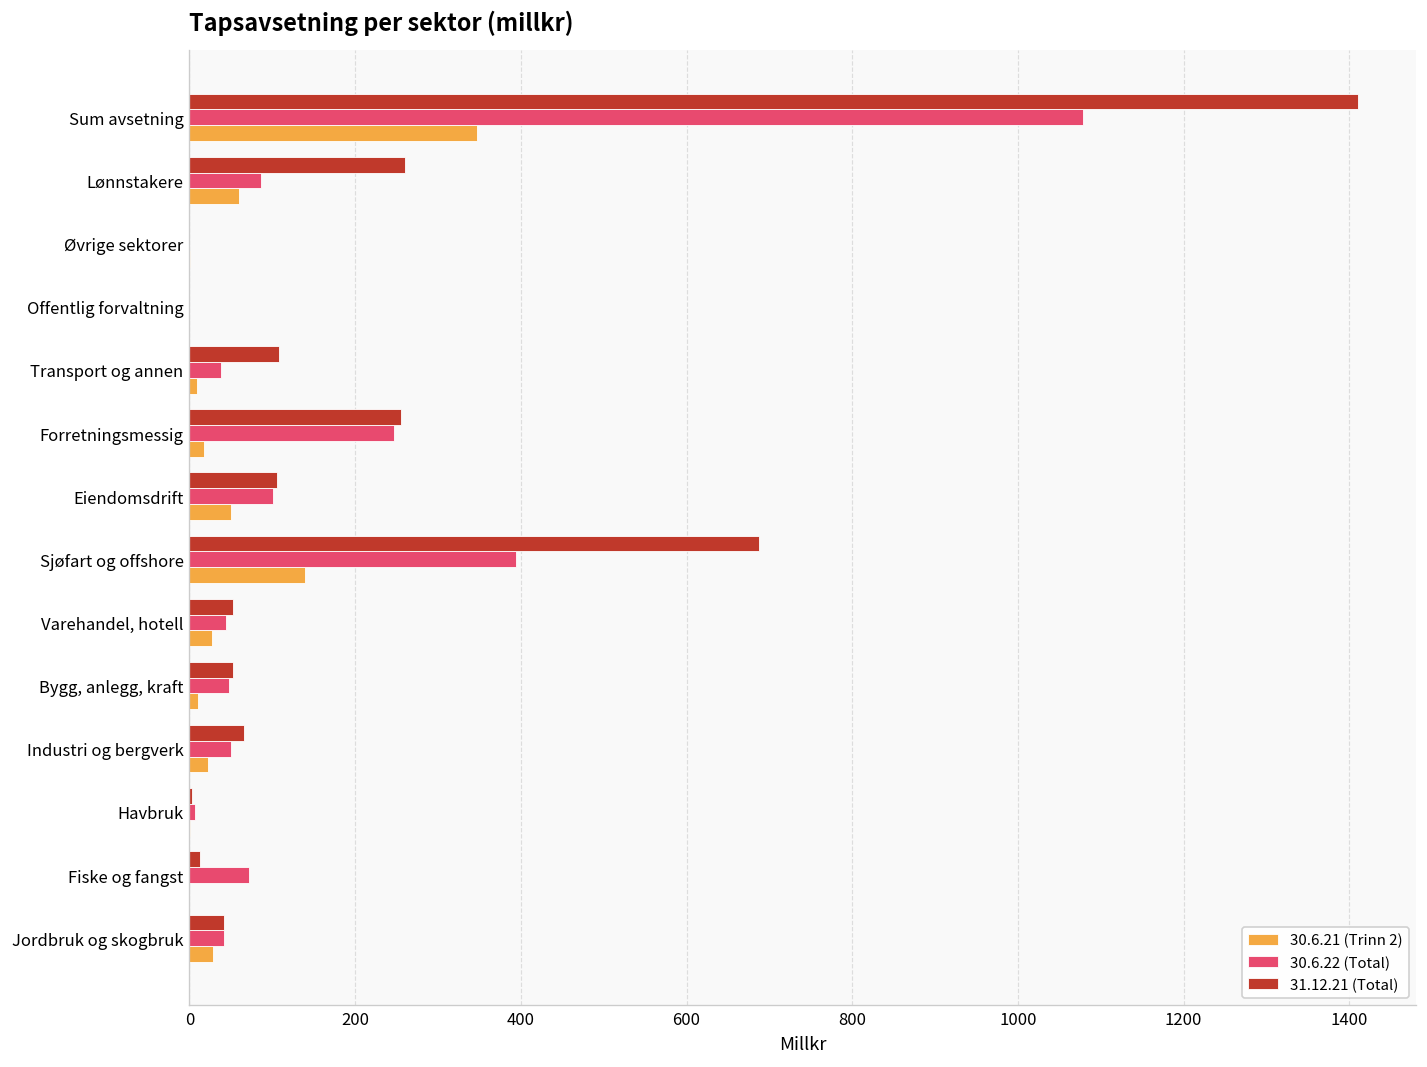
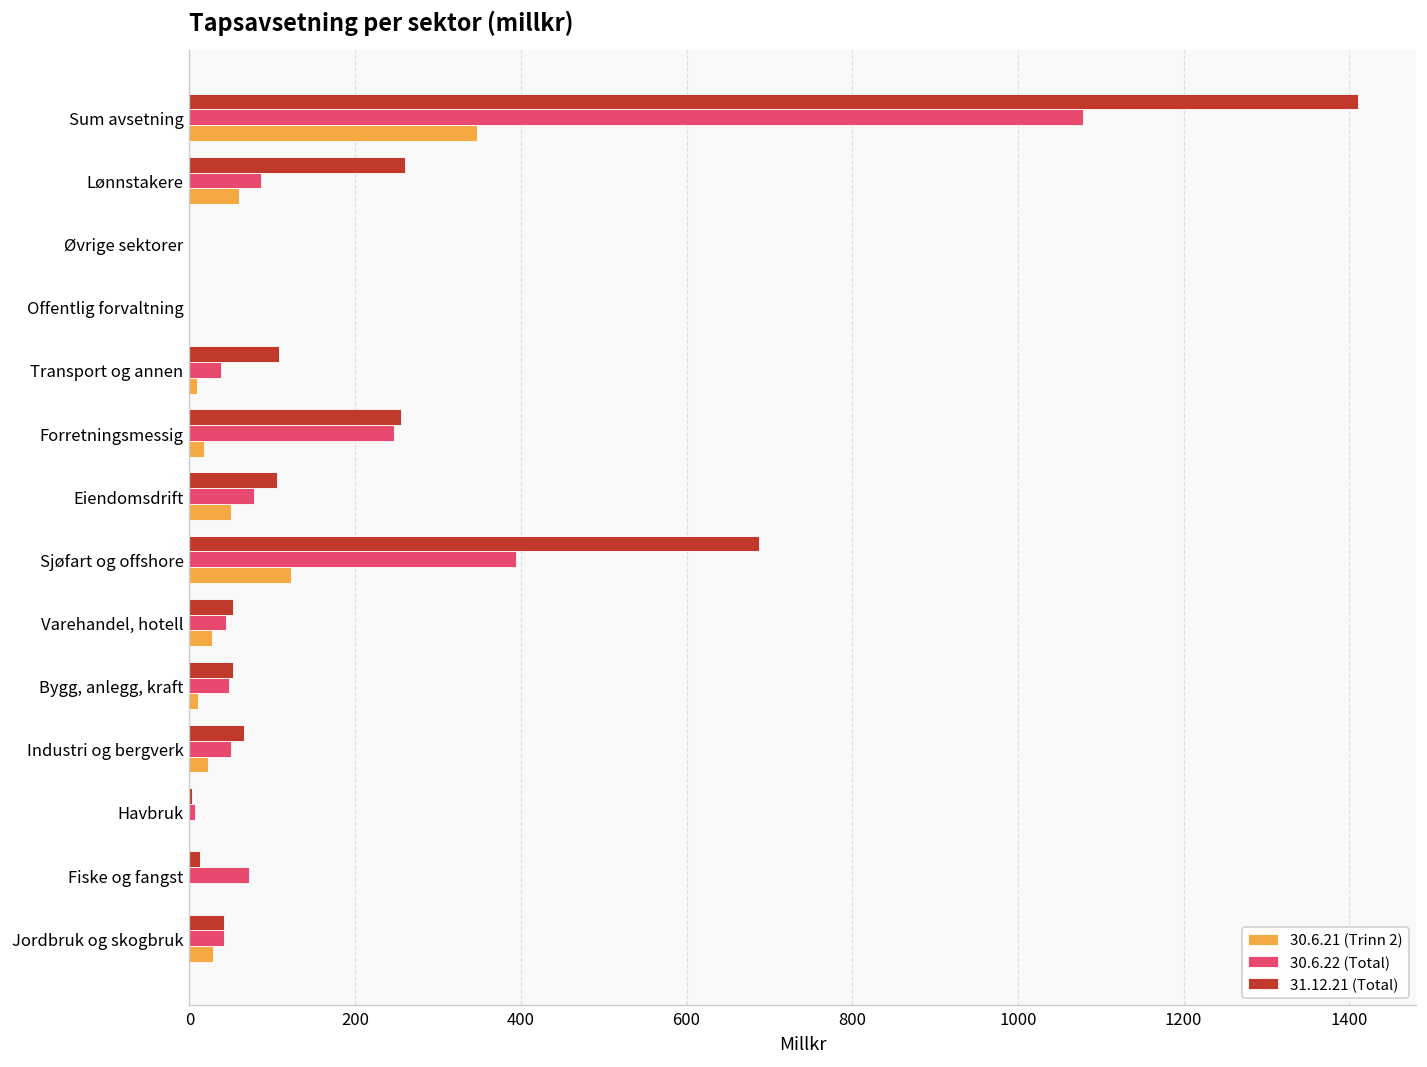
  {
    "30.6.21 (Trinn 2)": {
      "Sum avsetning": 350,
      "Lønnstakere": 60,
      "Offentlig forvaltning": 0,
      "Transport og annen": 10,
      "Forretningsmessig": 20,
      "Eiendomsdrift": 50,
-     "Sjøfart og offshore": 140,
+     "Sjøfart og offshore": 120,
      "Varehandel, hotell": 30,
      "Bygg, anlegg, kraft": 10,
      "Industri og bergverk": 20,
      "Fiske og fangst": 0,
      "Jordbruk og skogbruk": 30
    },
    "30.6.22 (Total)": {
      "Sum avsetning": 1080,
      "Lønnstakere": 90,
      "Øvrige sektorer": 0,
      "Offentlig forvaltning": 0,
      "Transport og annen": 40,
      "Forretningsmessig": 250,
-     "Eiendomsdrift": 100,
+     "Eiendomsdrift": 80,
      "Sjøfart og offshore": 390,
      "Varehandel, hotell": 40,
      "Bygg, anlegg, kraft": 50,
      "Industri og bergverk": 50,
      "Havbruk": 10,
      "Fiske og fangst": 70,
      "Jordbruk og skogbruk": 40
    },
    "31.12.21 (Total)": {
      "Sum avsetning": 1410,
      "Lønnstakere": 260,
      "Øvrige sektorer": 0,
      "Offentlig forvaltning": 0,
      "Transport og annen": 110,
      "Forretningsmessig": 260,
      "Eiendomsdrift": 110,
      "Sjøfart og offshore": 690,
      "Varehandel, hotell": 50,
      "Bygg, anlegg, kraft": 50,
      "Industri og bergverk": 70,
      "Fiske og fangst": 10,
      "Jordbruk og skogbruk": 40
    }
  }
